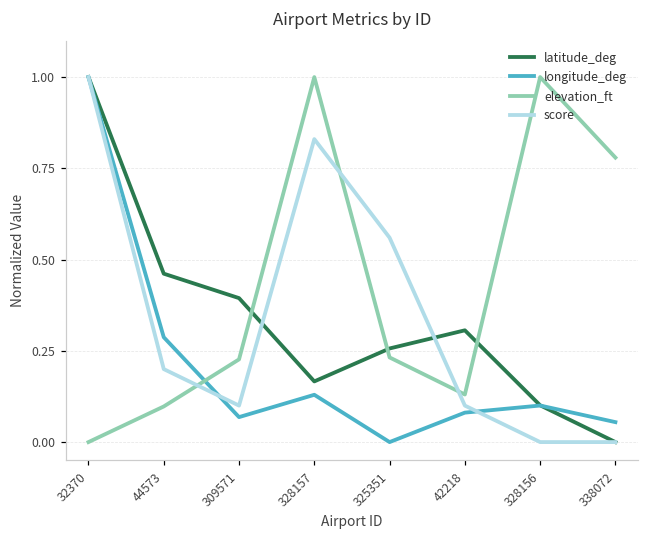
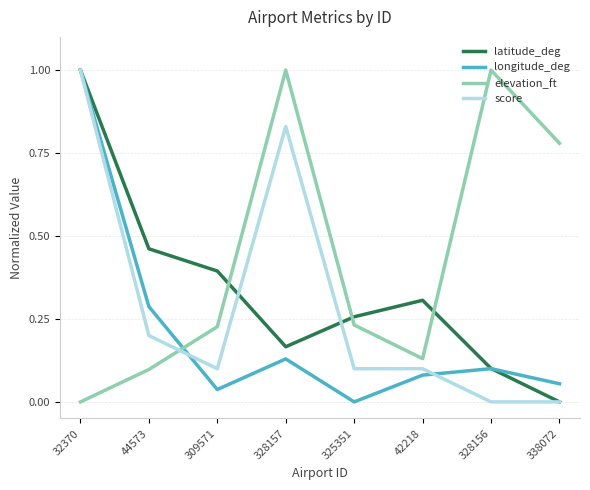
  {
    "latitude_deg": {
      "44573": 0.46,
      "309571": 0.39,
      "328157": 0.17,
      "325351": 0.26,
      "42218": 0.31
    },
    "longitude_deg": {
      "44573": 0.29,
-     "309571": 0.07,
+     "309571": 0.04,
      "328157": 0.13,
      "325351": 0.00,
      "42218": 0.08,
      "338072": 0.05
    },
    "elevation_ft": {
      "32370": 0.00,
      "44573": 0.10,
      "309571": 0.23,
      "328157": 1.00,
      "325351": 0.23,
      "42218": 0.13,
      "328156": 1.00,
      "338072": 0.78
    },
    "score": {
      "44573": 0.20,
      "309571": 0.10,
      "328157": 0.83,
-     "325351": 0.56,
+     "325351": 0.10,
      "42218": 0.10,
      "328156": 0.00
    }
  }
